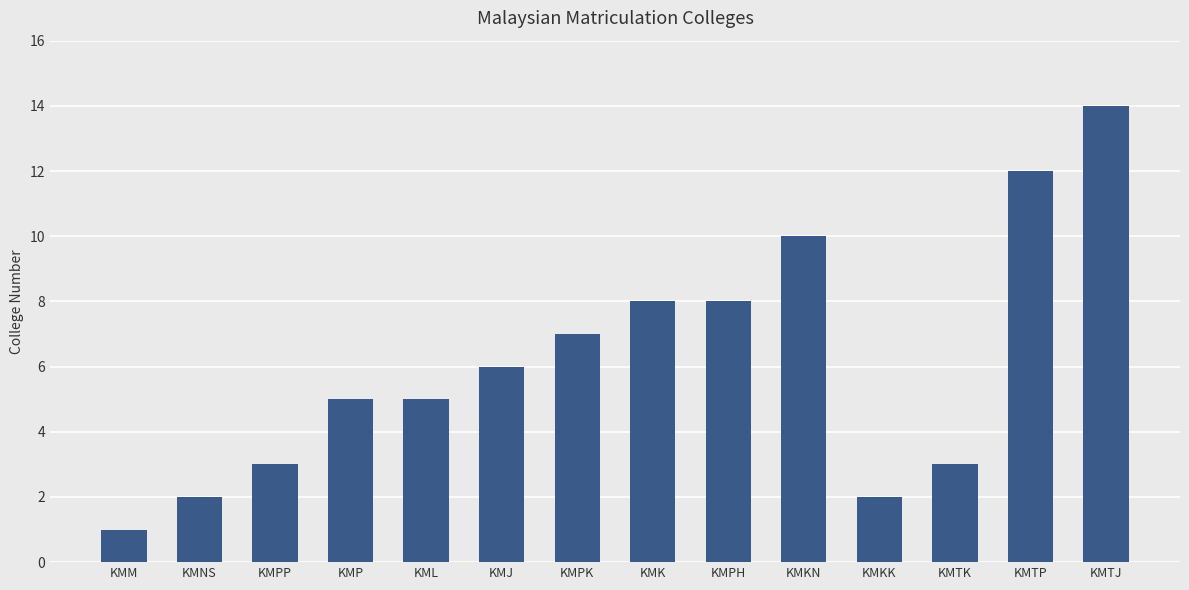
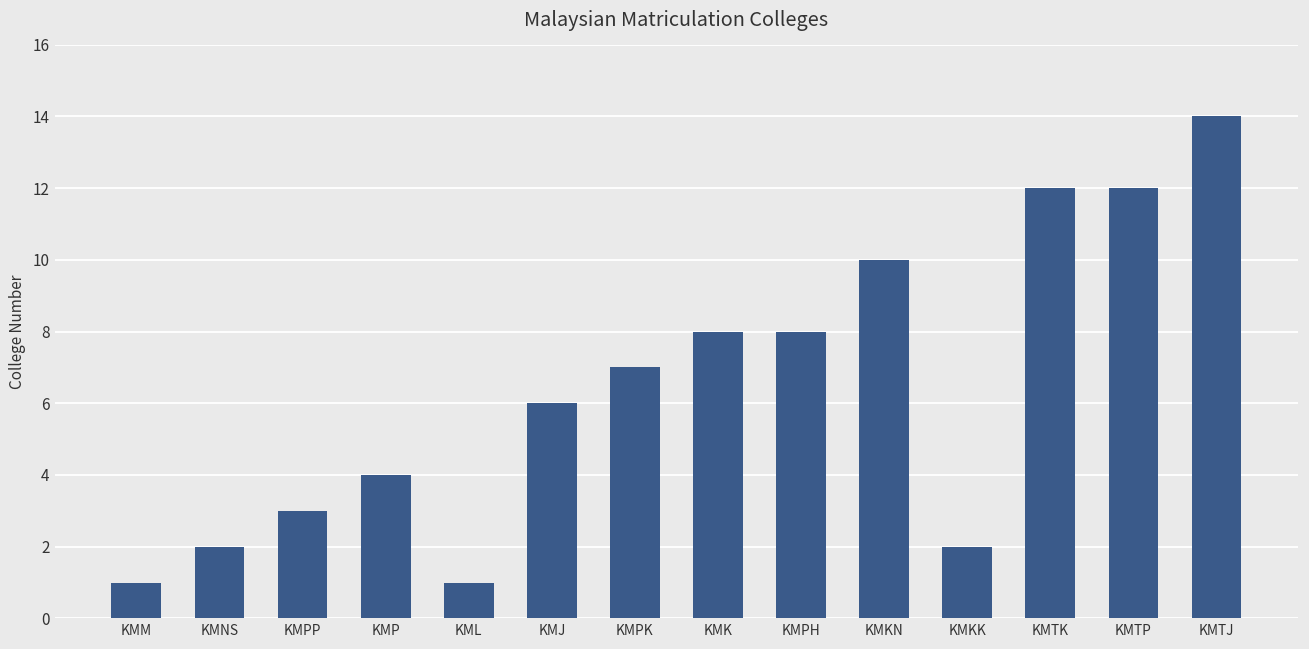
  {
    "KMM": 1,
    "KMNS": 2,
    "KMPP": 3,
-   "KMP": 5,
-   "KML": 5,
+   "KMP": 4,
+   "KML": 1,
    "KMJ": 6,
    "KMPK": 7,
    "KMK": 8,
    "KMPH": 8,
    "KMKN": 10,
    "KMKK": 2,
-   "KMTK": 3,
+   "KMTK": 12,
    "KMTP": 12,
    "KMTJ": 14
  }
